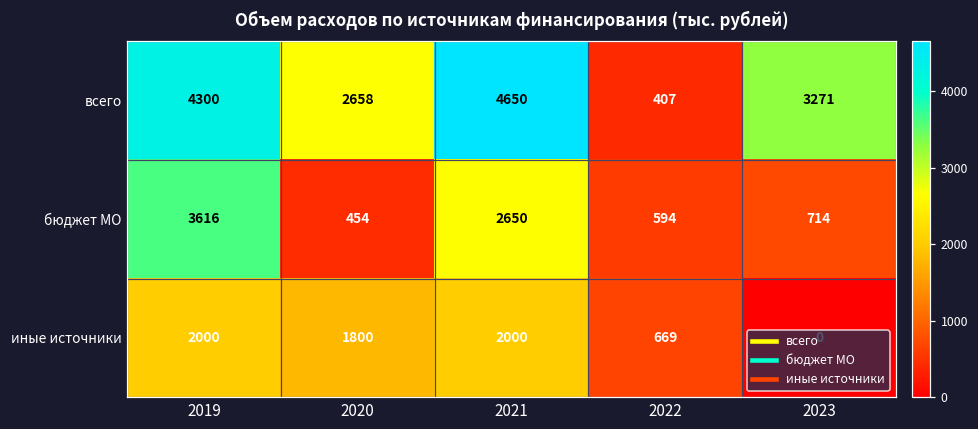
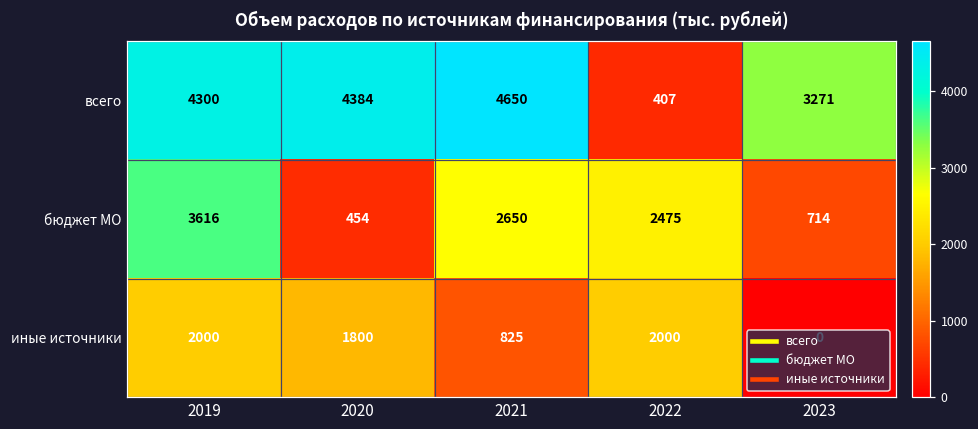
  {
    "всего": {
      "2019": 4300,
-     "2020": 2658,
+     "2020": 4384,
      "2021": 4650,
      "2022": 407,
      "2023": 3271
    },
    "бюджет МО": {
      "2019": 3616,
      "2020": 454,
      "2021": 2650,
-     "2022": 594,
+     "2022": 2475,
      "2023": 714
    },
    "иные источники": {
      "2019": 2000,
      "2020": 1800,
-     "2021": 2000,
-     "2022": 669
+     "2021": 825,
+     "2022": 2000
    }
  }
